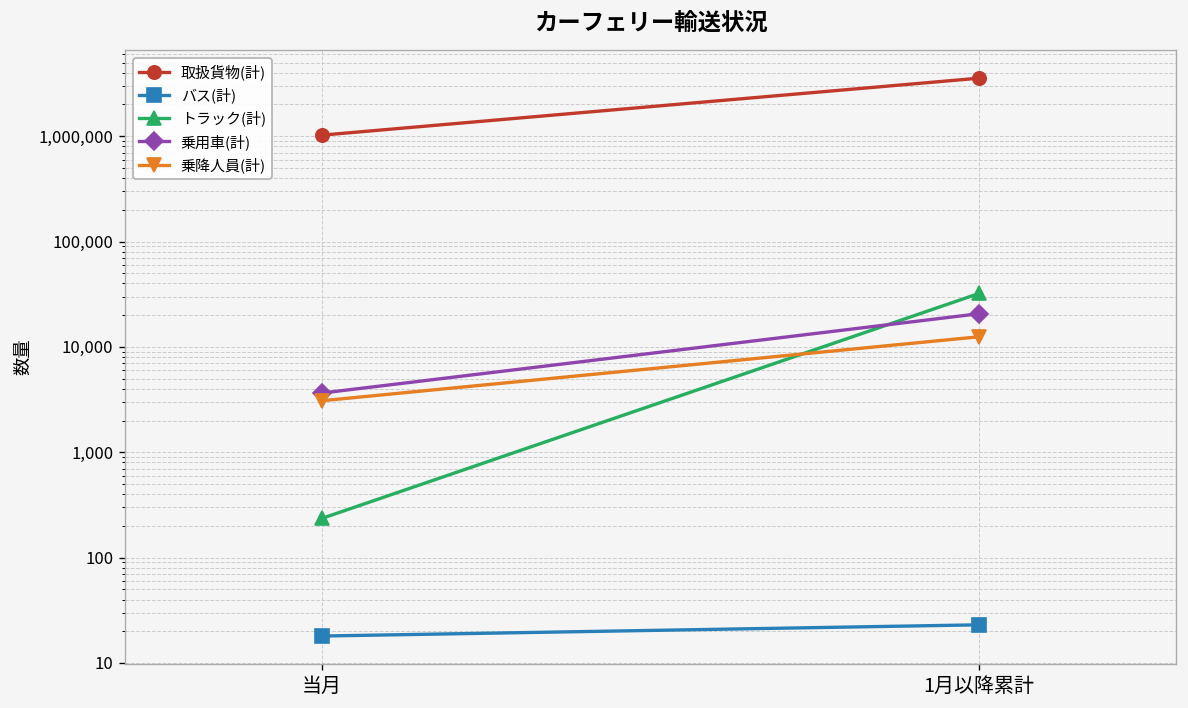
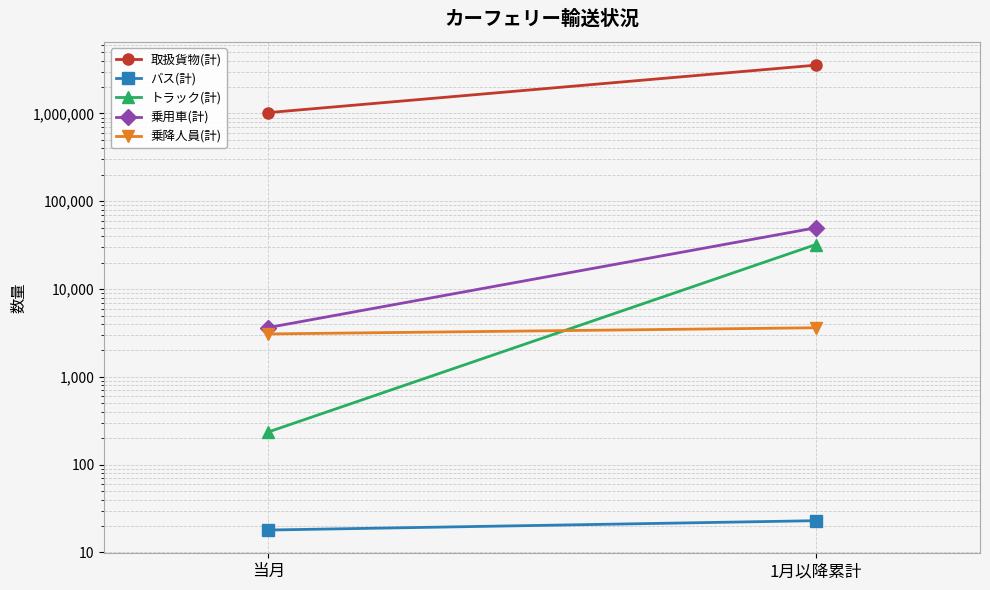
  {
    "取扱貨物(計)": {
      "当月": "1,000,000",
      "1月以降累計": "3,600,000"
    },
    "バス(計)": {
      "当月": "18",
      "1月以降累計": "23"
    },
    "トラック(計)": {
      "当月": "240",
      "1月以降累計": "32,000"
    },
    "乗用車(計)": {
      "当月": "3,600",
-     "1月以降累計": "21,000"
+     "1月以降累計": "50,000"
    },
    "乗降人員(計)": {
      "当月": "3,100",
-     "1月以降累計": "12,000"
+     "1月以降累計": "3,600"
    }
  }
